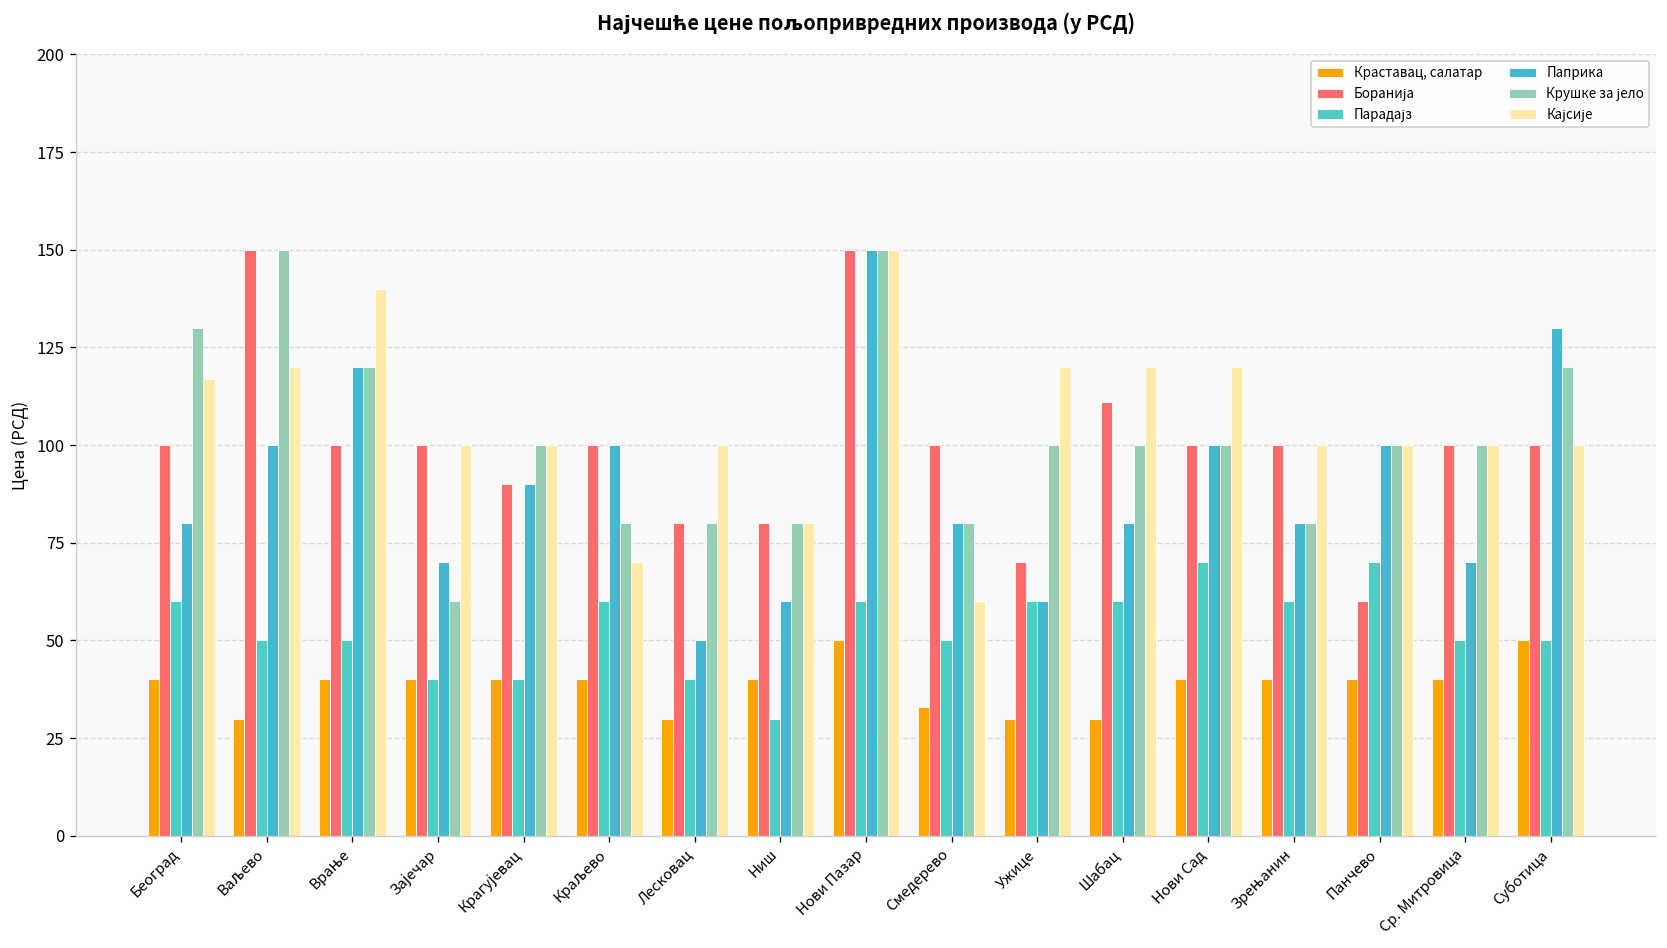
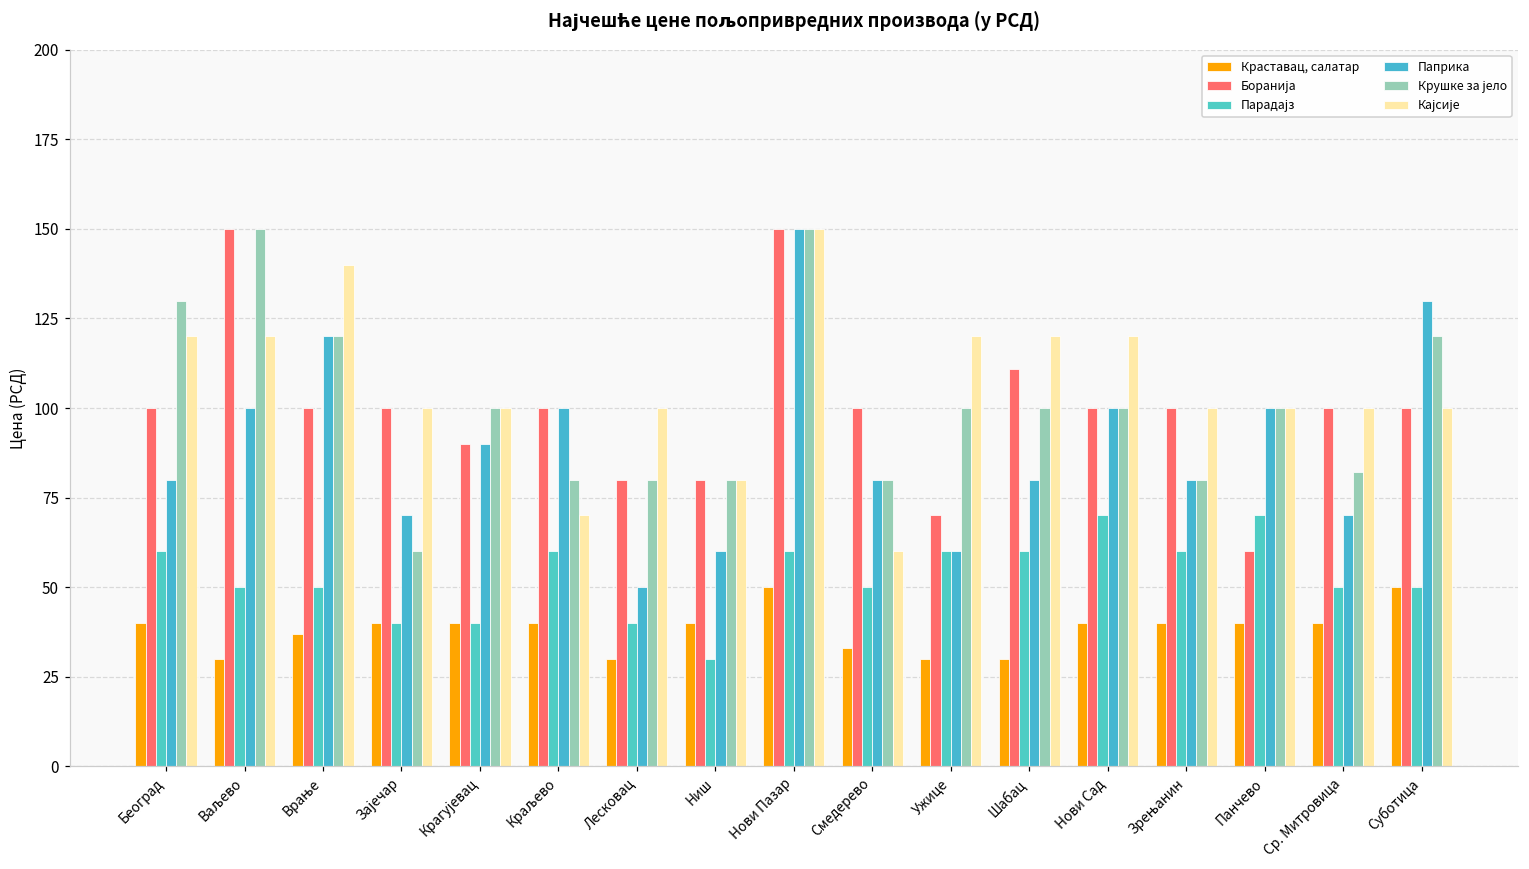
  {
    "Краставац, салатар": {
      "Београд": 40,
      "Ваљево": 30,
-     "Врање": 40,
+     "Врање": 37,
      "Зајечар": 40,
      "Крагујевац": 40,
      "Краљево": 40,
      "Лесковац": 30,
      "Ниш": 40,
      "Нови Пазар": 50,
      "Смедерево": 33,
      "Ужице": 30,
      "Шабац": 30,
      "Нови Сад": 40,
      "Зрењанин": 40,
      "Панчево": 40,
      "Ср. Митровица": 40,
      "Суботица": 50
    },
    "Боранија": {
      "Београд": 100,
      "Ваљево": 150,
      "Врање": 100,
      "Зајечар": 100,
      "Крагујевац": 90,
      "Краљево": 100,
      "Лесковац": 80,
      "Ниш": 80,
      "Нови Пазар": 150,
      "Смедерево": 100,
      "Ужице": 70,
      "Шабац": 111,
      "Нови Сад": 100,
      "Зрењанин": 100,
      "Панчево": 60,
      "Ср. Митровица": 100,
      "Суботица": 100
    },
    "Крушке за јело": {
      "Београд": 130,
      "Ваљево": 150,
      "Врање": 120,
      "Зајечар": 60,
      "Крагујевац": 100,
      "Краљево": 80,
      "Лесковац": 80,
      "Ниш": 80,
      "Нови Пазар": 150,
      "Смедерево": 80,
      "Ужице": 100,
      "Шабац": 100,
      "Нови Сад": 100,
      "Зрењанин": 80,
      "Панчево": 100,
-     "Ср. Митровица": 100,
+     "Ср. Митровица": 82,
      "Суботица": 120
    },
    "Кајсије": {
-     "Београд": 117,
+     "Београд": 120,
      "Ваљево": 120,
      "Врање": 140,
      "Зајечар": 100,
      "Крагујевац": 100,
      "Краљево": 70,
      "Лесковац": 100,
      "Ниш": 80,
      "Нови Пазар": 150,
      "Смедерево": 60,
      "Ужице": 120,
      "Шабац": 120,
      "Нови Сад": 120,
      "Зрењанин": 100,
      "Панчево": 100,
      "Ср. Митровица": 100,
      "Суботица": 100
    }
  }
